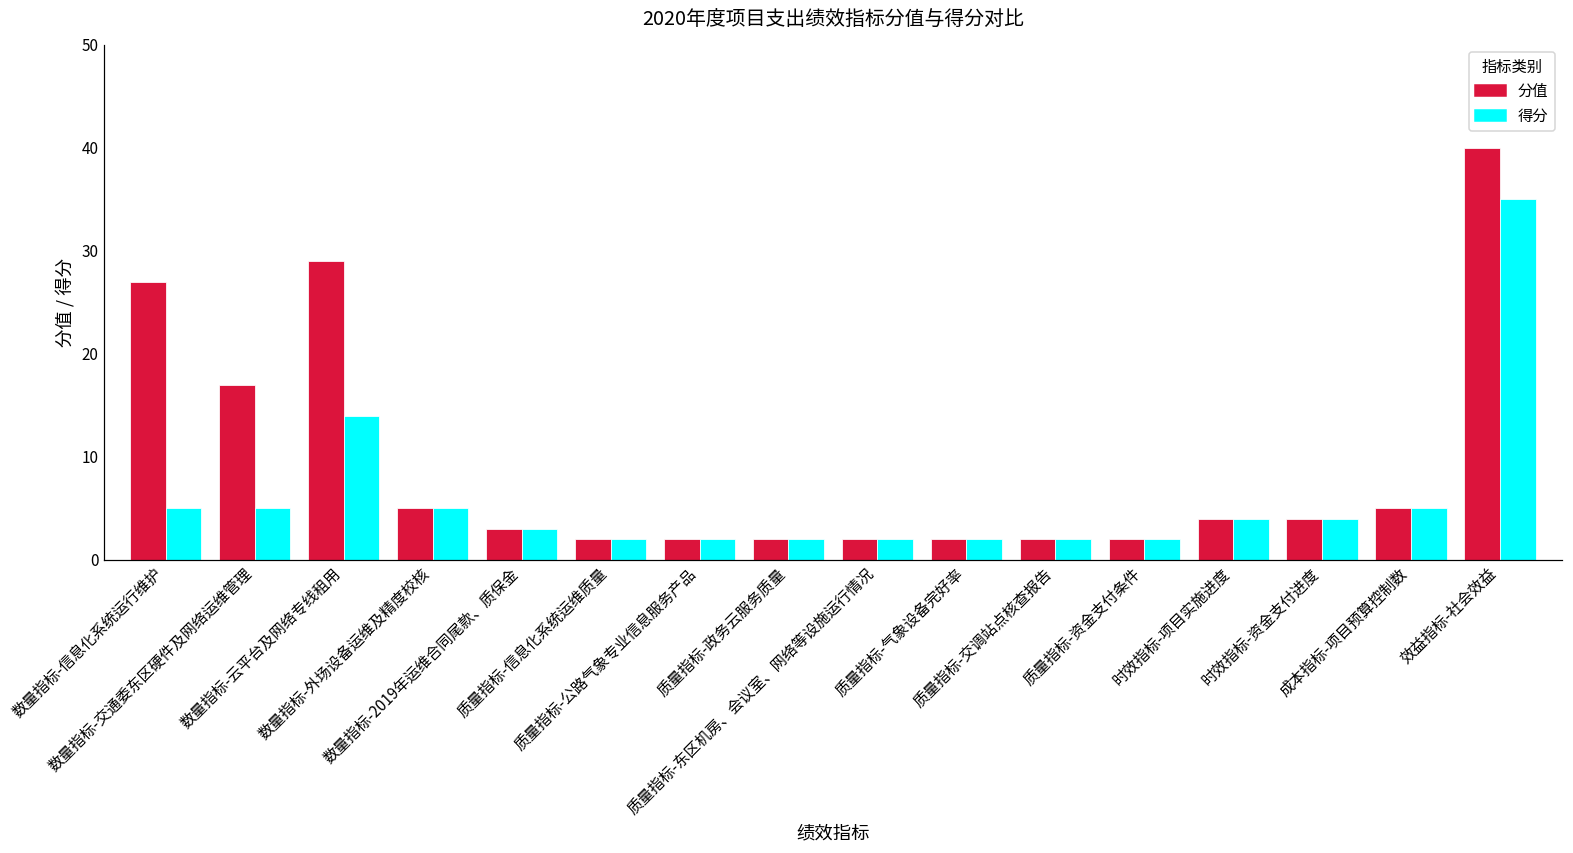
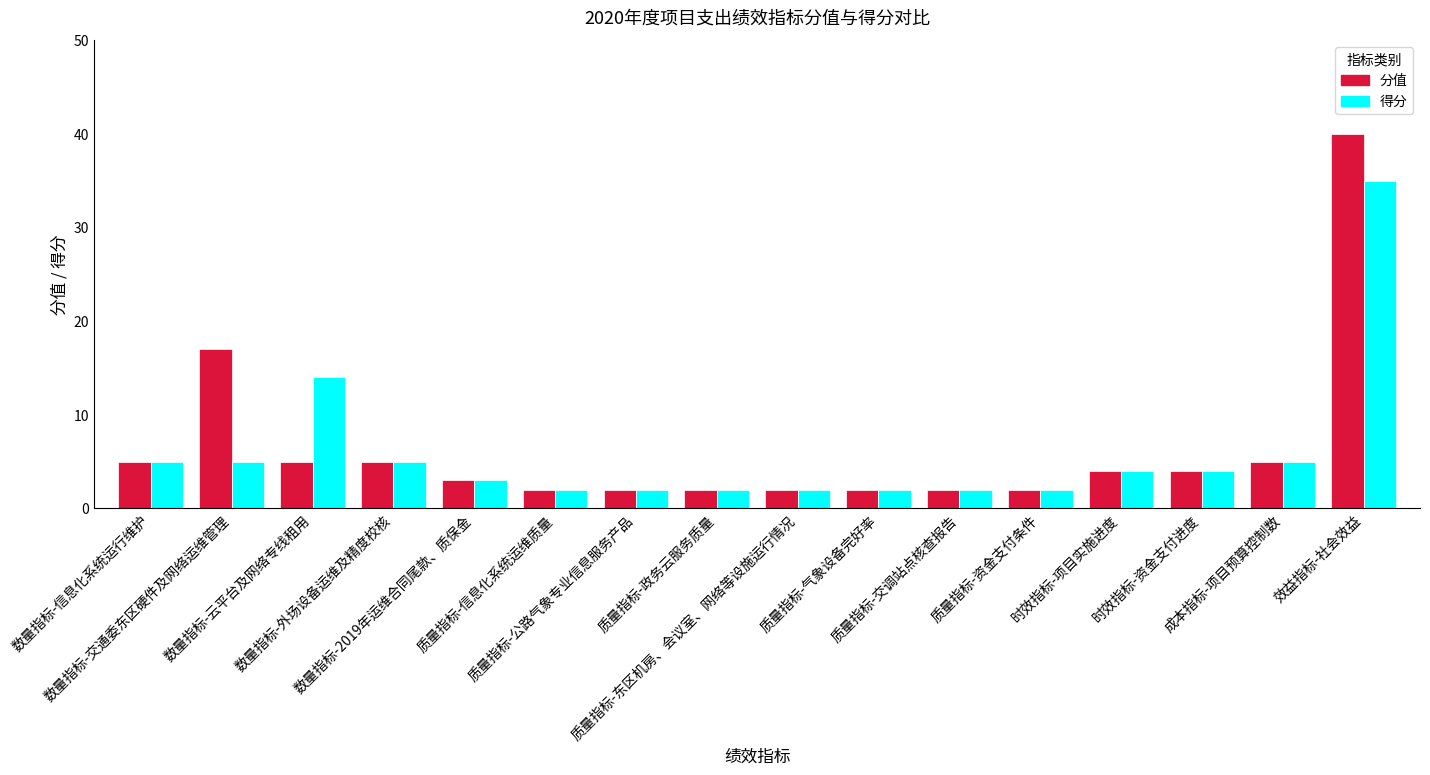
  {
    "分值": {
-     "数量指标-信息化系统运行维护": 27,
+     "数量指标-信息化系统运行维护": 5,
      "数量指标-交通委东区硬件及网络运维管理": 17,
-     "数量指标-云平台及网络专线租用": 29,
+     "数量指标-云平台及网络专线租用": 5,
      "数量指标-外场设备运维及精度校核": 5,
      "数量指标-2019年运维合同尾款、质保金": 3,
      "质量指标-信息化系统运维质量": 2,
      "质量指标-公路气象专业信息服务产品": 2,
      "质量指标-政务云服务质量": 2,
      "质量指标-东区机房、会议室、网络等设施运行情况": 2,
      "质量指标-气象设备完好率": 2,
      "质量指标-交调站点核查报告": 2,
      "质量指标-资金支付条件": 2,
      "时效指标-项目实施进度": 4,
      "时效指标-资金支付进度": 4,
      "成本指标-项目预算控制数": 5,
      "效益指标-社会效益": 40
    },
    "得分": {
      "数量指标-信息化系统运行维护": 5,
      "数量指标-交通委东区硬件及网络运维管理": 5,
      "数量指标-云平台及网络专线租用": 14,
      "数量指标-外场设备运维及精度校核": 5,
      "数量指标-2019年运维合同尾款、质保金": 3,
      "质量指标-信息化系统运维质量": 2,
      "质量指标-公路气象专业信息服务产品": 2,
      "质量指标-政务云服务质量": 2,
      "质量指标-东区机房、会议室、网络等设施运行情况": 2,
      "质量指标-气象设备完好率": 2,
      "质量指标-交调站点核查报告": 2,
      "质量指标-资金支付条件": 2,
      "时效指标-项目实施进度": 4,
      "时效指标-资金支付进度": 4,
      "成本指标-项目预算控制数": 5,
      "效益指标-社会效益": 35
    }
  }
